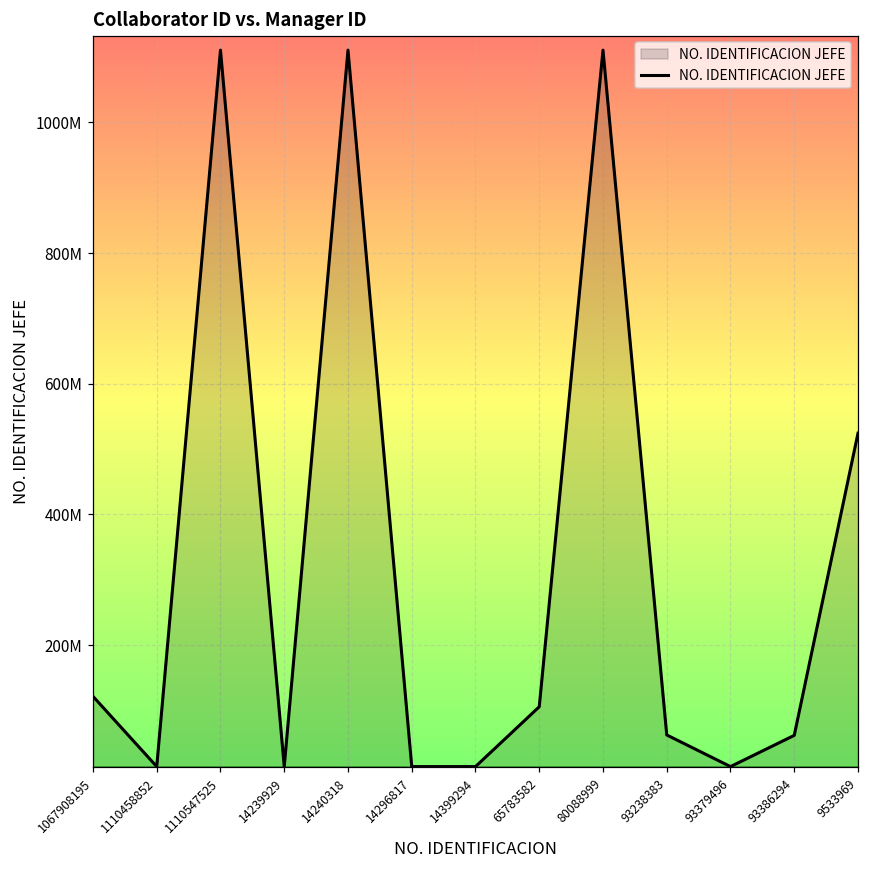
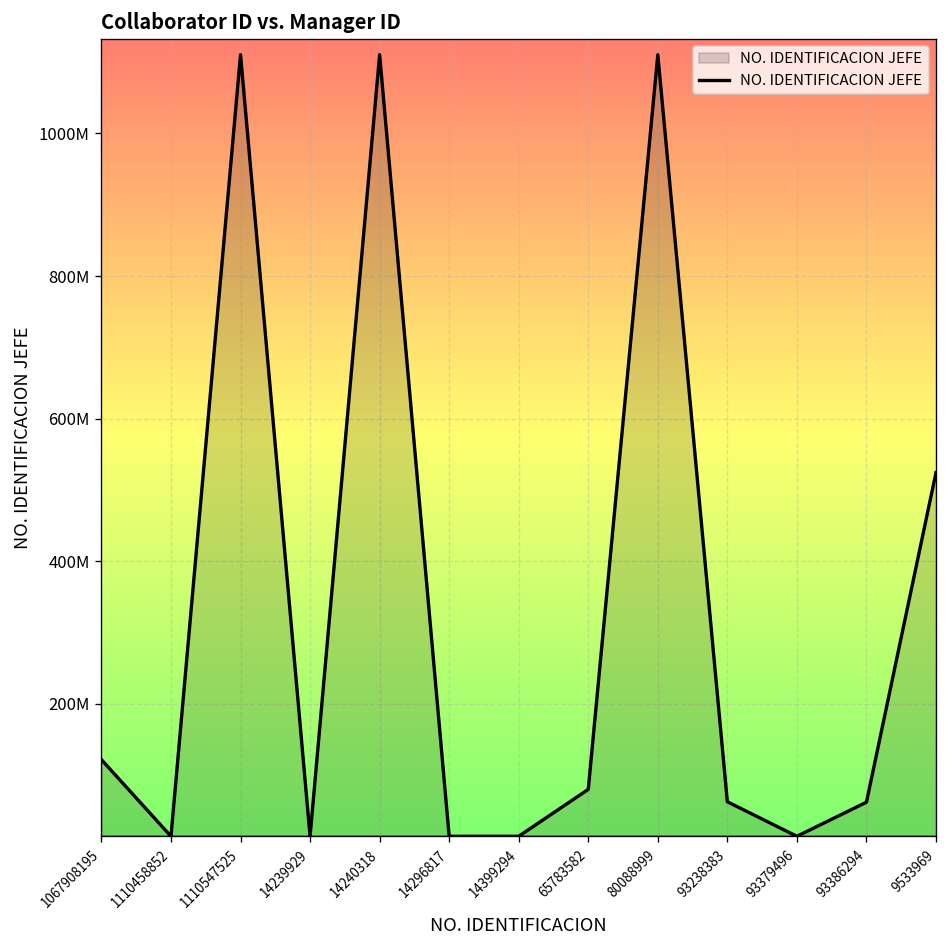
  {
    "1067908195": 120000000,
    "1110458852": 10000000,
    "1110547525": 1110000000,
    "14239929": 10000000,
    "14240318": 1110000000,
    "14296817": 10000000,
    "14399294": 10000000,
-   "65783582": 110000000,
+   "65783582": 80000000,
    "80088999": 1110000000,
    "93238383": 60000000,
    "93379496": 10000000,
    "93386294": 60000000,
    "9533969": 520000000
  }
